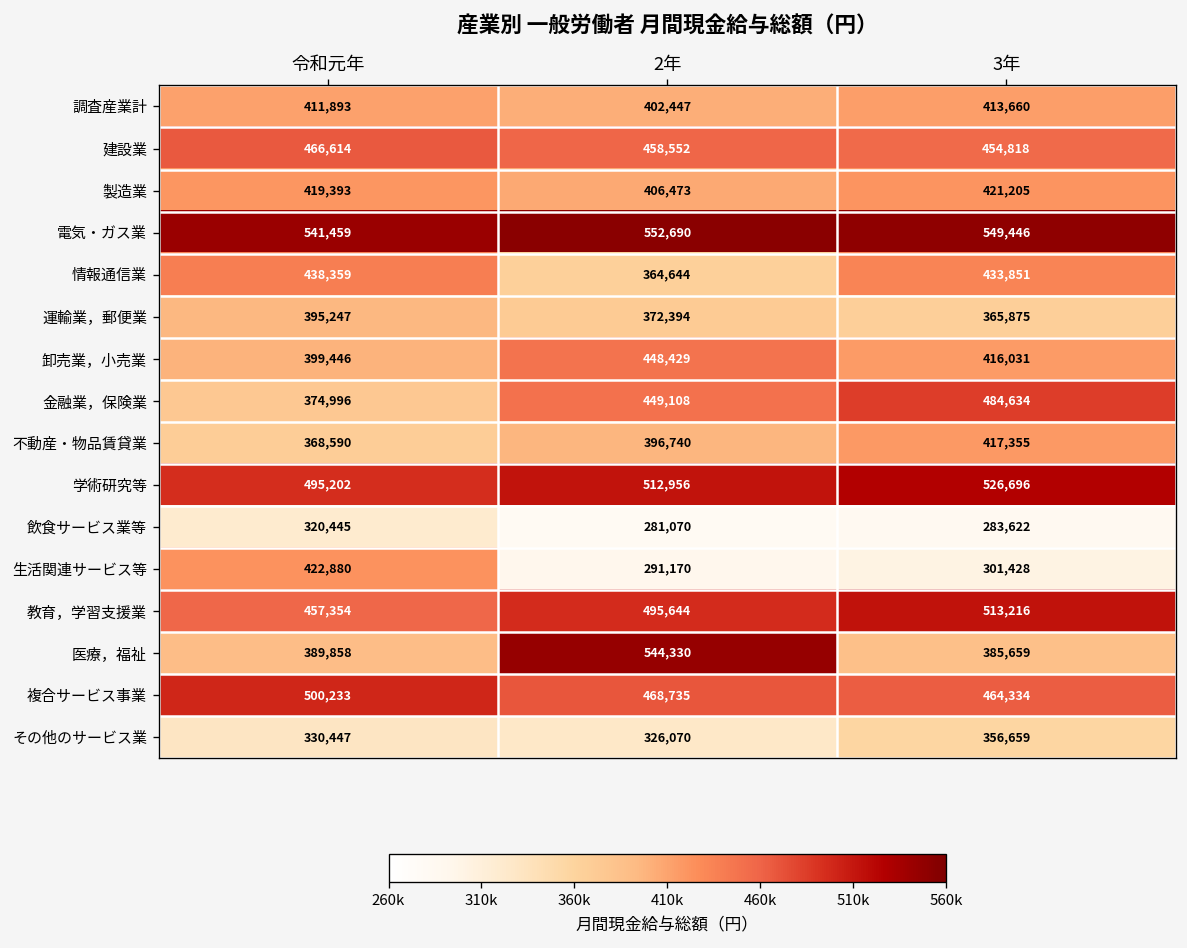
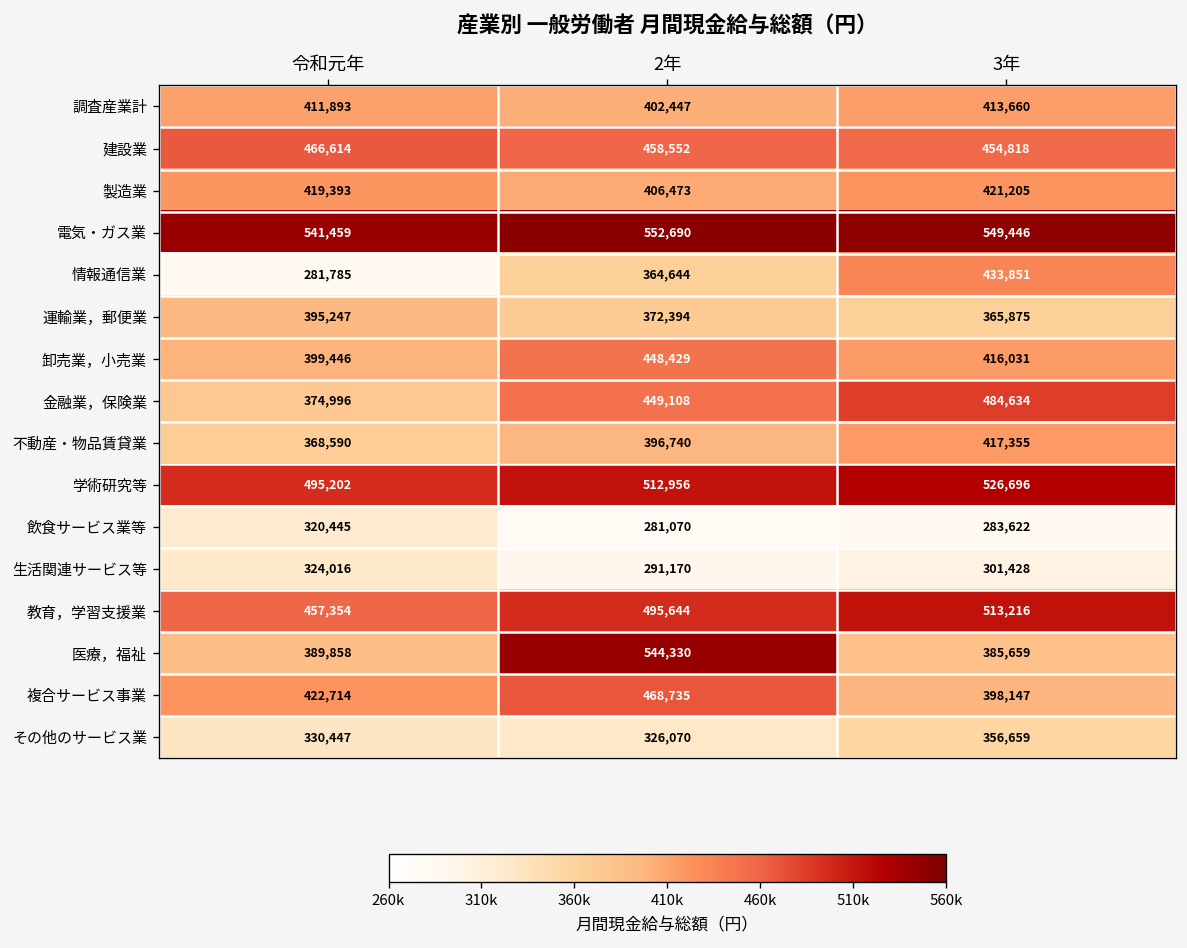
  {
    "調査産業計": {
      "令和元年": "411,893",
      "2年": "402,447",
      "3年": "413,660"
    },
    "建設業": {
      "令和元年": "466,614",
      "2年": "458,552",
      "3年": "454,818"
    },
    "製造業": {
      "令和元年": "419,393",
      "2年": "406,473",
      "3年": "421,205"
    },
    "電気・ガス業": {
      "令和元年": "541,459",
      "2年": "552,690",
      "3年": "549,446"
    },
    "情報通信業": {
-     "令和元年": "438,359",
+     "令和元年": "281,785",
      "2年": "364,644",
      "3年": "433,851"
    },
    "運輸業，郵便業": {
      "令和元年": "395,247",
      "2年": "372,394",
      "3年": "365,875"
    },
    "卸売業，小売業": {
      "令和元年": "399,446",
      "2年": "448,429",
      "3年": "416,031"
    },
    "金融業，保険業": {
      "令和元年": "374,996",
      "2年": "449,108",
      "3年": "484,634"
    },
    "不動産・物品賃貸業": {
      "令和元年": "368,590",
      "2年": "396,740",
      "3年": "417,355"
    },
    "学術研究等": {
      "令和元年": "495,202",
      "2年": "512,956",
      "3年": "526,696"
    },
    "飲食サービス業等": {
      "令和元年": "320,445",
      "2年": "281,070",
      "3年": "283,622"
    },
    "生活関連サービス等": {
-     "令和元年": "422,880",
+     "令和元年": "324,016",
      "2年": "291,170",
      "3年": "301,428"
    },
    "教育，学習支援業": {
      "令和元年": "457,354",
      "2年": "495,644",
      "3年": "513,216"
    },
    "医療，福祉": {
      "令和元年": "389,858",
      "2年": "544,330",
      "3年": "385,659"
    },
    "複合サービス事業": {
-     "令和元年": "500,233",
+     "令和元年": "422,714",
      "2年": "468,735",
-     "3年": "464,334"
+     "3年": "398,147"
    },
    "その他のサービス業": {
      "令和元年": "330,447",
      "2年": "326,070",
      "3年": "356,659"
    }
  }
